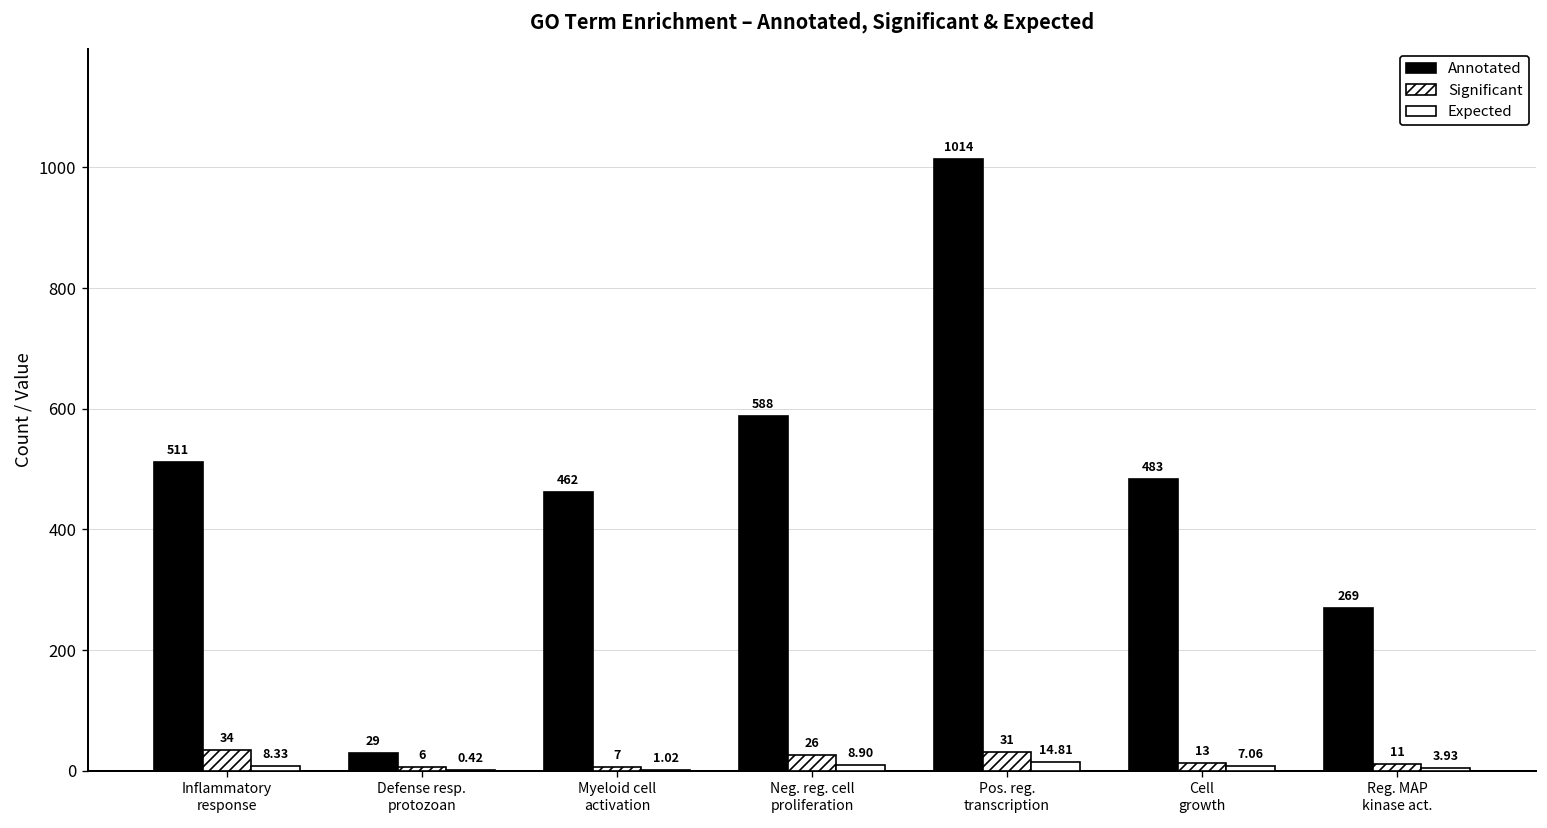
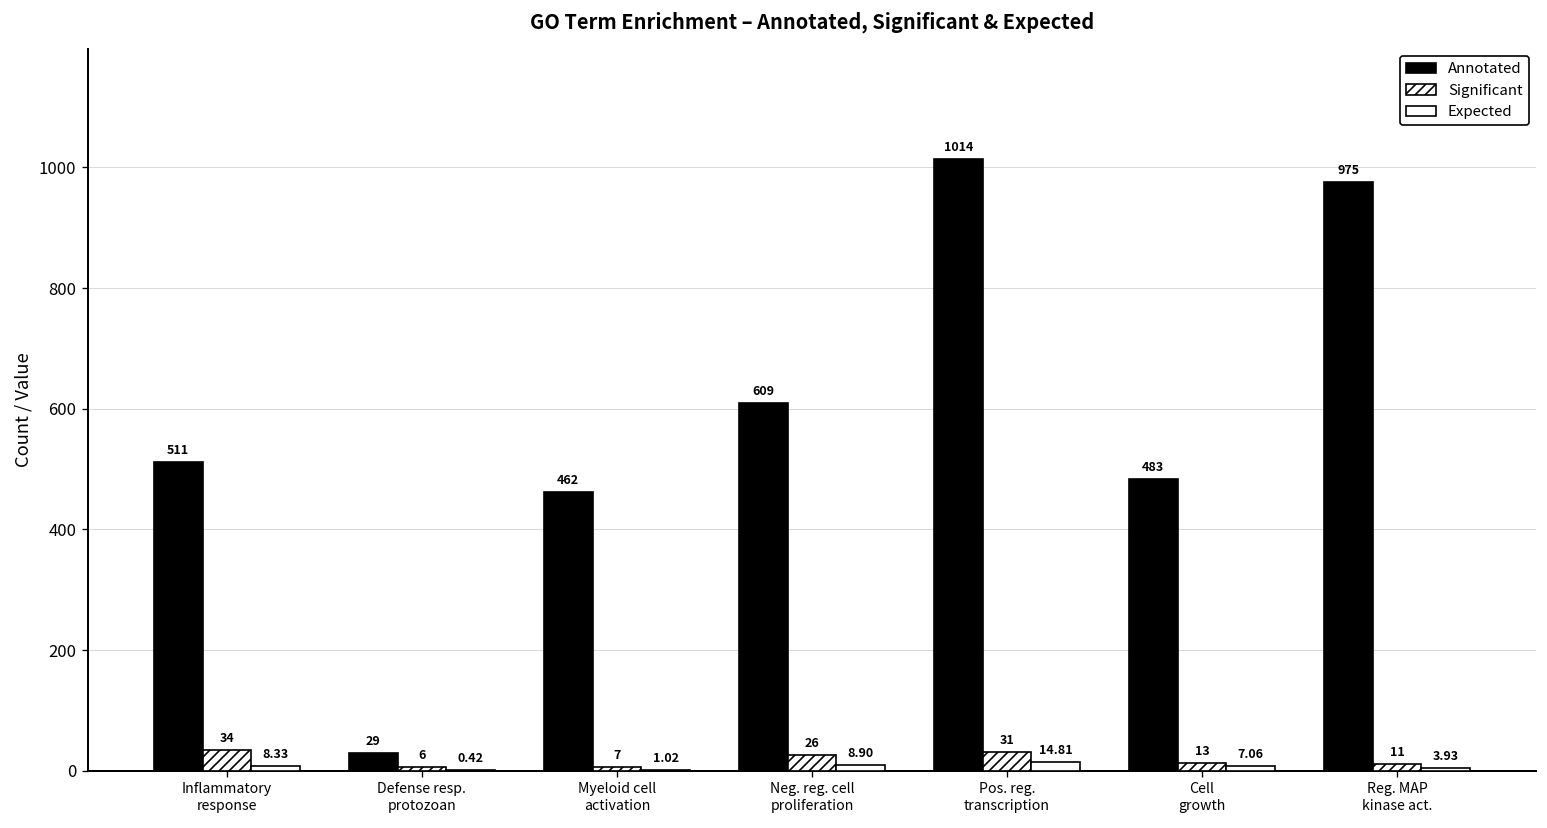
  {
    "Annotated": {
      "Inflammatory response": 511,
      "Defense resp. protozoan": 29,
      "Myeloid cell activation": 462,
-     "Neg. reg. cell proliferation": 588,
+     "Neg. reg. cell proliferation": 609,
      "Pos. reg. transcription": 1014,
      "Cell growth": 483,
-     "Reg. MAP kinase act.": 269
+     "Reg. MAP kinase act.": 975
    }
  }
